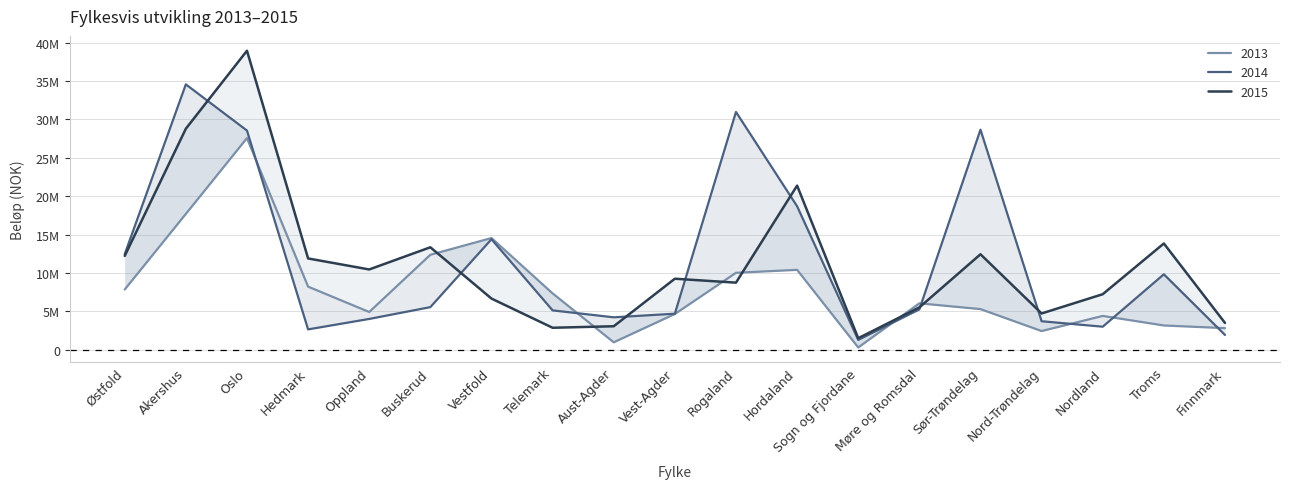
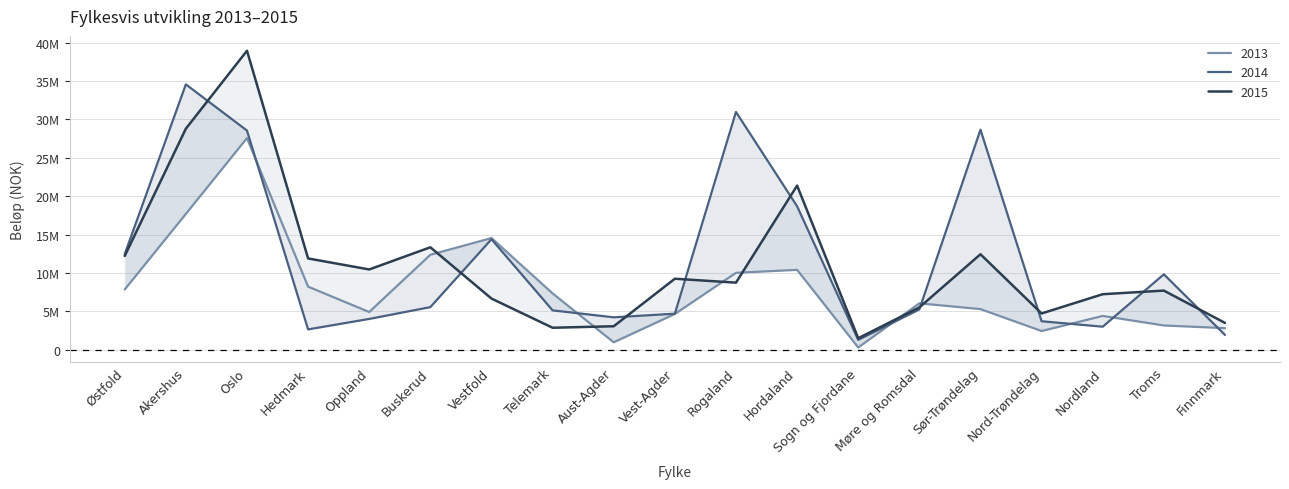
  {
    "2014": {
      "Hedmark": 3000000,
      "Oppland": 4000000,
      "Buskerud": 6000000,
      "Telemark": 5000000,
      "Nordland": 3000000,
      "Finnmark": 2000000
    },
    "2015": {
      "Vestfold": 7000000,
      "Telemark": 3000000,
      "Rogaland": 9000000,
-     "Troms": 14000000
+     "Troms": 8000000
    }
  }
